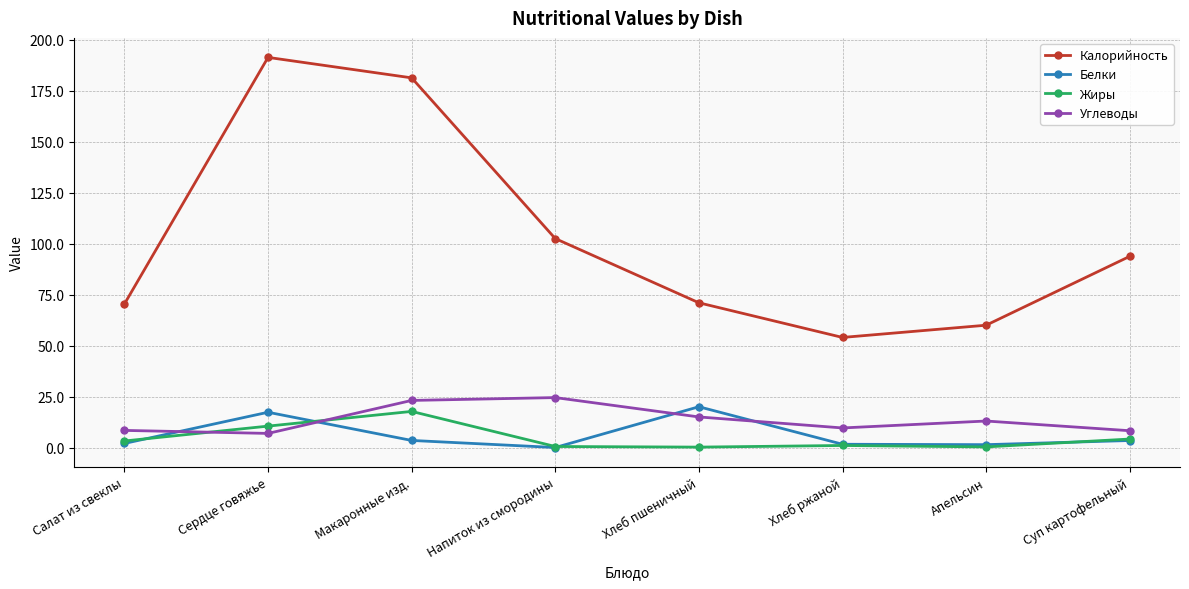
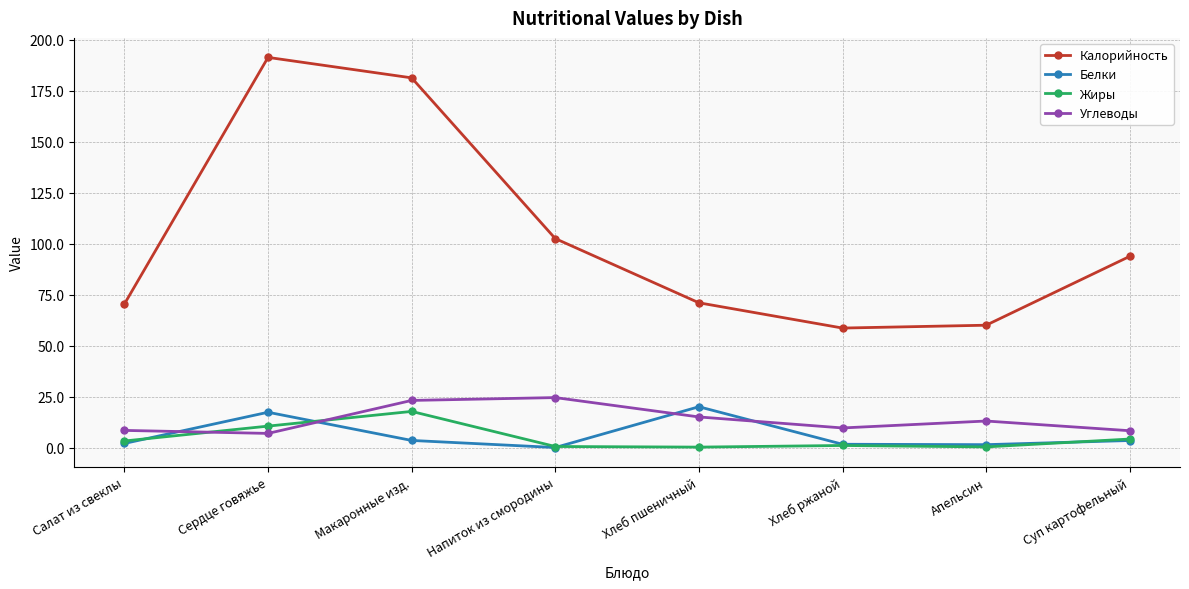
  {
    "Калорийность": {
      "Салат из свеклы": 70,
      "Сердце говяжье": 191,
      "Макаронные изд.": 181,
      "Напиток из смородины": 103,
      "Хлеб пшеничный": 71,
-     "Хлеб ржаной": 54,
+     "Хлеб ржаной": 59,
      "Апельсин": 60,
      "Суп картофельный": 94
    },
    "Белки": {
      "Сердце говяжье": 17,
      "Макаронные изд.": 3,
      "Хлеб пшеничный": 20
    },
    "Жиры": {
      "Сердце говяжье": 11,
      "Макаронные изд.": 18,
      "Хлеб пшеничный": 0
    },
    "Углеводы": {
      "Салат из свеклы": 8,
      "Сердце говяжье": 7,
      "Макаронные изд.": 23,
      "Напиток из смородины": 25,
      "Хлеб пшеничный": 15,
      "Хлеб ржаной": 10,
      "Апельсин": 13,
      "Суп картофельный": 8
    }
  }
